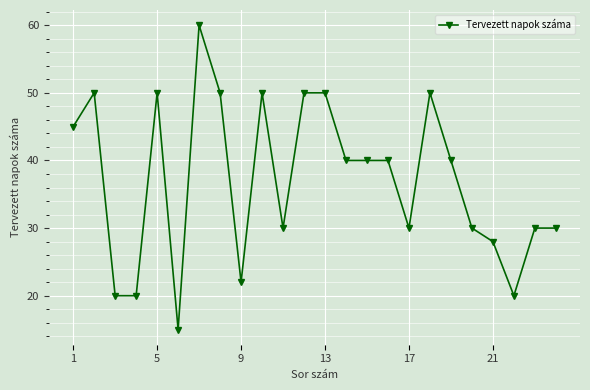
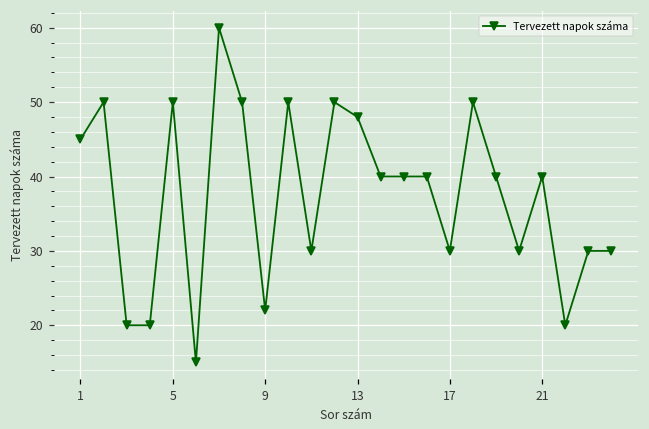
  {
    "1": 45,
    "5": 50,
    "9": 22,
-   "13": 50,
+   "13": 48,
    "17": 30,
-   "21": 28
+   "21": 40
  }
